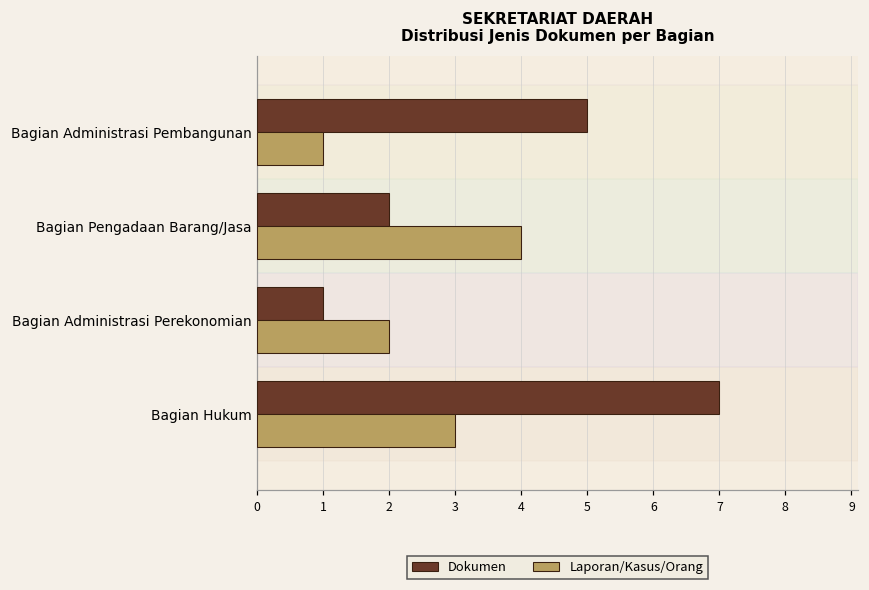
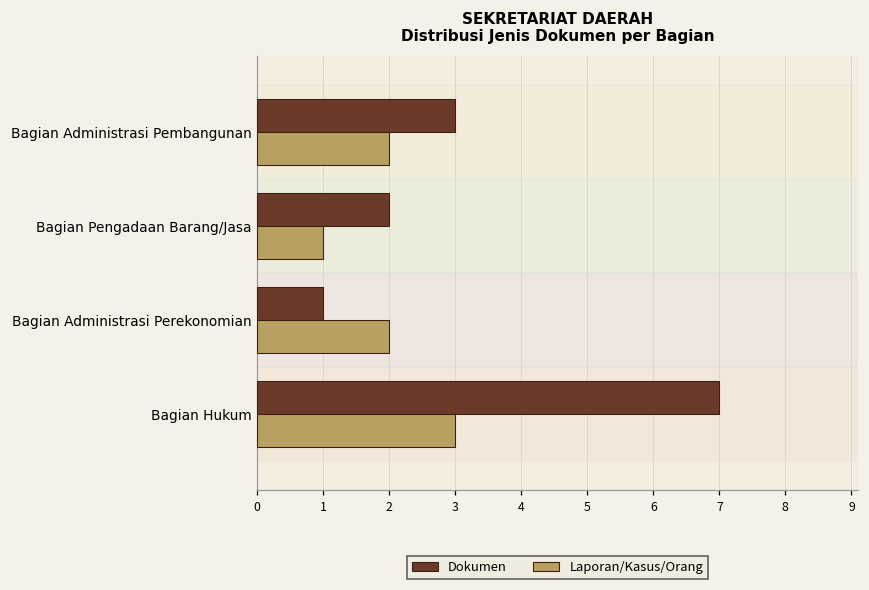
  {
    "Dokumen": {
-     "Bagian Administrasi Pembangunan": 5,
+     "Bagian Administrasi Pembangunan": 3,
      "Bagian Pengadaan Barang/Jasa": 2,
      "Bagian Administrasi Perekonomian": 1,
      "Bagian Hukum": 7
    },
    "Laporan/Kasus/Orang": {
-     "Bagian Administrasi Pembangunan": 1,
-     "Bagian Pengadaan Barang/Jasa": 4,
+     "Bagian Administrasi Pembangunan": 2,
+     "Bagian Pengadaan Barang/Jasa": 1,
      "Bagian Administrasi Perekonomian": 2,
      "Bagian Hukum": 3
    }
  }
